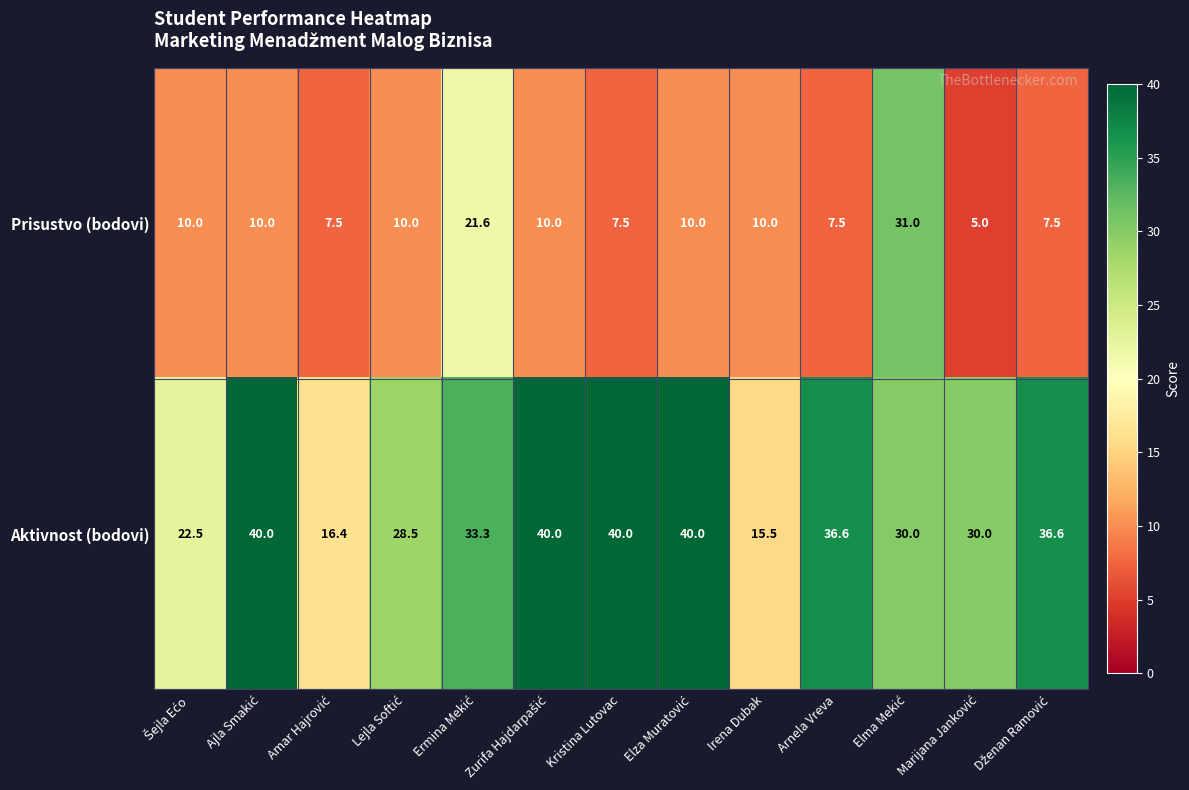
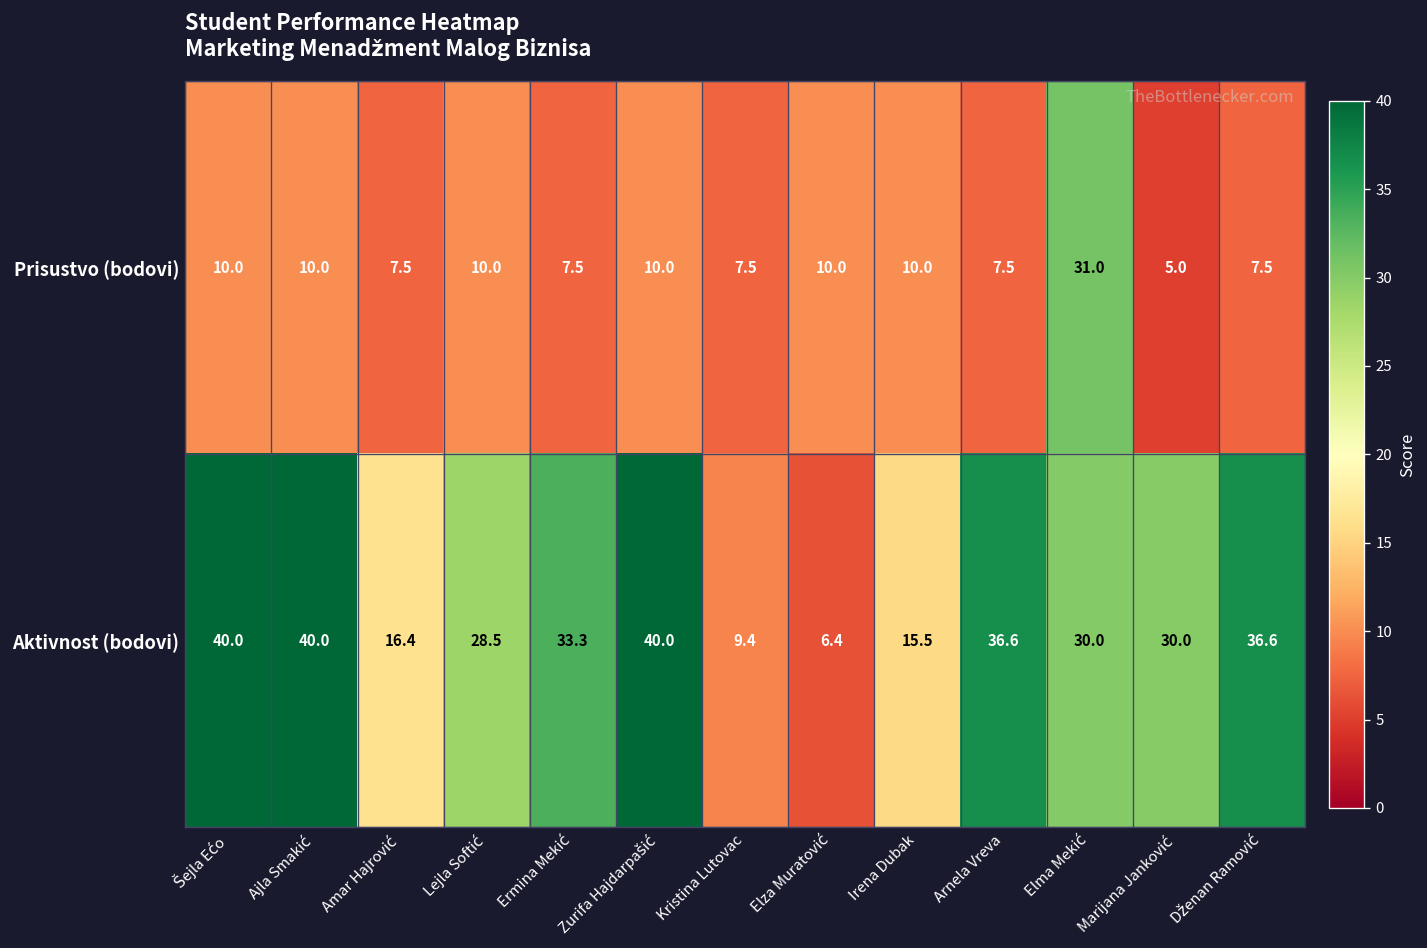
  {
    "Prisustvo (bodovi)": {
      "Šejla Ećo": 10.0,
      "Ajla Smakić": 10.0,
      "Amar Hajrović": 7.5,
      "Lejla Softić": 10.0,
-     "Ermina Mekić": 21.6,
+     "Ermina Mekić": 7.5,
      "Zurifa Hajdarpašić": 10.0,
      "Kristina Lutovac": 7.5,
      "Elza Muratović": 10.0,
      "Irena Dubak": 10.0,
      "Arnela Vreva": 7.5,
      "Elma Mekić": 31.0,
      "Dženan Ramović": 7.5
    },
    "Aktivnost (bodovi)": {
-     "Šejla Ećo": 22.5,
+     "Šejla Ećo": 40.0,
      "Ajla Smakić": 40.0,
      "Amar Hajrović": 16.4,
      "Lejla Softić": 28.5,
      "Ermina Mekić": 33.3,
      "Zurifa Hajdarpašić": 40.0,
-     "Kristina Lutovac": 40.0,
-     "Elza Muratović": 40.0,
+     "Kristina Lutovac": 9.4,
+     "Elza Muratović": 6.4,
      "Irena Dubak": 15.5,
      "Arnela Vreva": 36.6,
      "Elma Mekić": 30.0,
      "Marijana Janković": 30.0,
      "Dženan Ramović": 36.6
    }
  }
